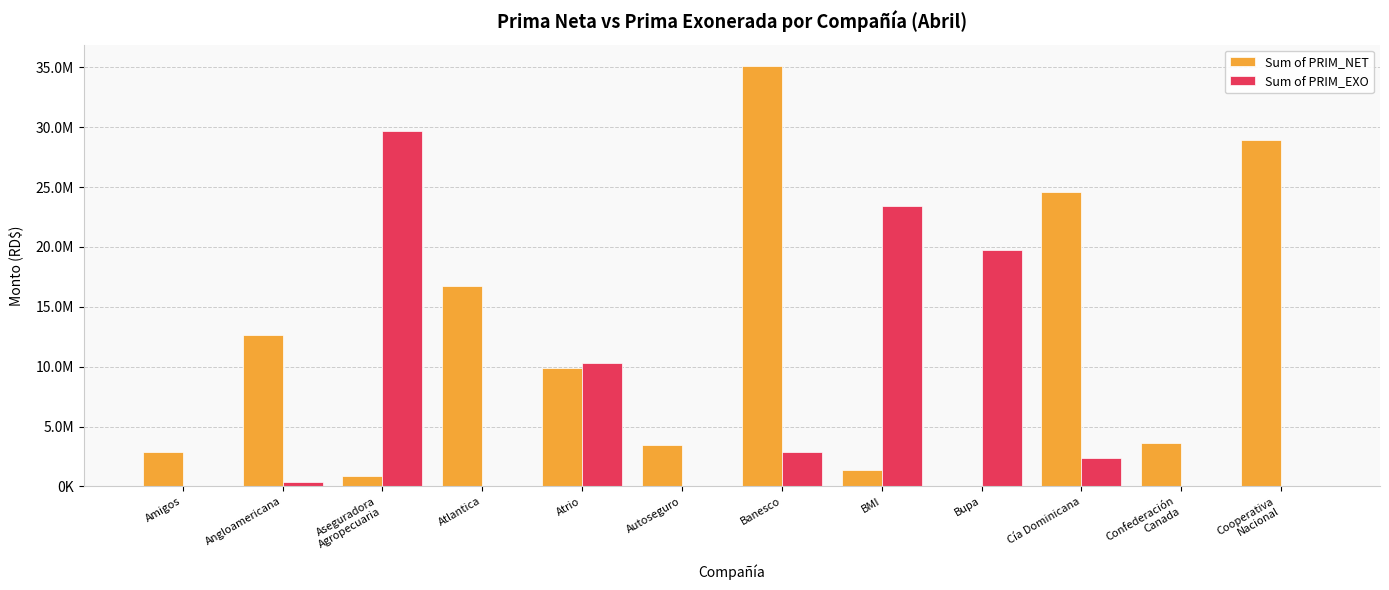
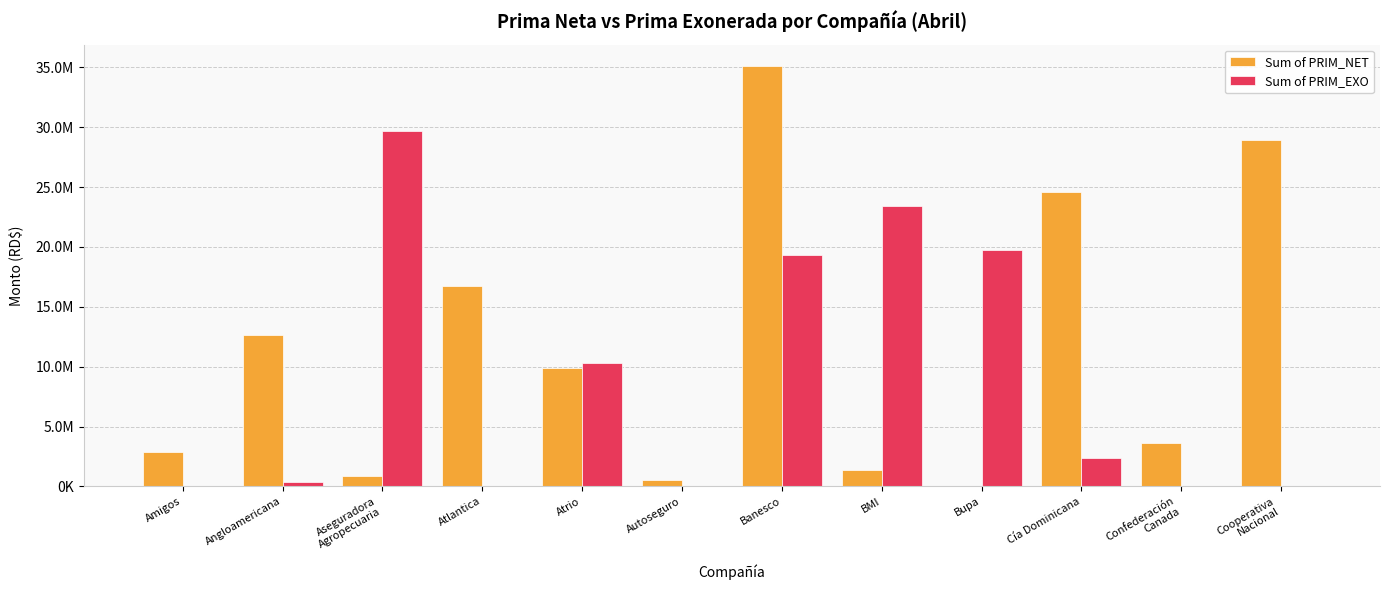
  {
    "Sum of PRIM_NET": {
      "Amigos": 2900000,
      "Angloamericana": 12600000,
      "Aseguradora Agropecuaria": 800000,
      "Atlantica": 16800000,
      "Atrio": 9900000,
-     "Autoseguro": 3500000,
+     "Autoseguro": 600000,
      "Banesco": 35100000,
      "BMI": 1300000,
      "Bupa": 0,
      "Cía Dominicana": 24600000,
      "Confederación Canada": 3600000,
      "Cooperativa Nacional": 28900000
    },
    "Sum of PRIM_EXO": {
      "Angloamericana": 400000,
      "Aseguradora Agropecuaria": 29700000,
      "Atlantica": 0,
      "Atrio": 10300000,
      "Autoseguro": 0,
-     "Banesco": 2800000,
+     "Banesco": 19300000,
      "BMI": 23400000,
      "Bupa": 19800000,
      "Cía Dominicana": 2400000,
      "Confederación Canada": 0
    }
  }
